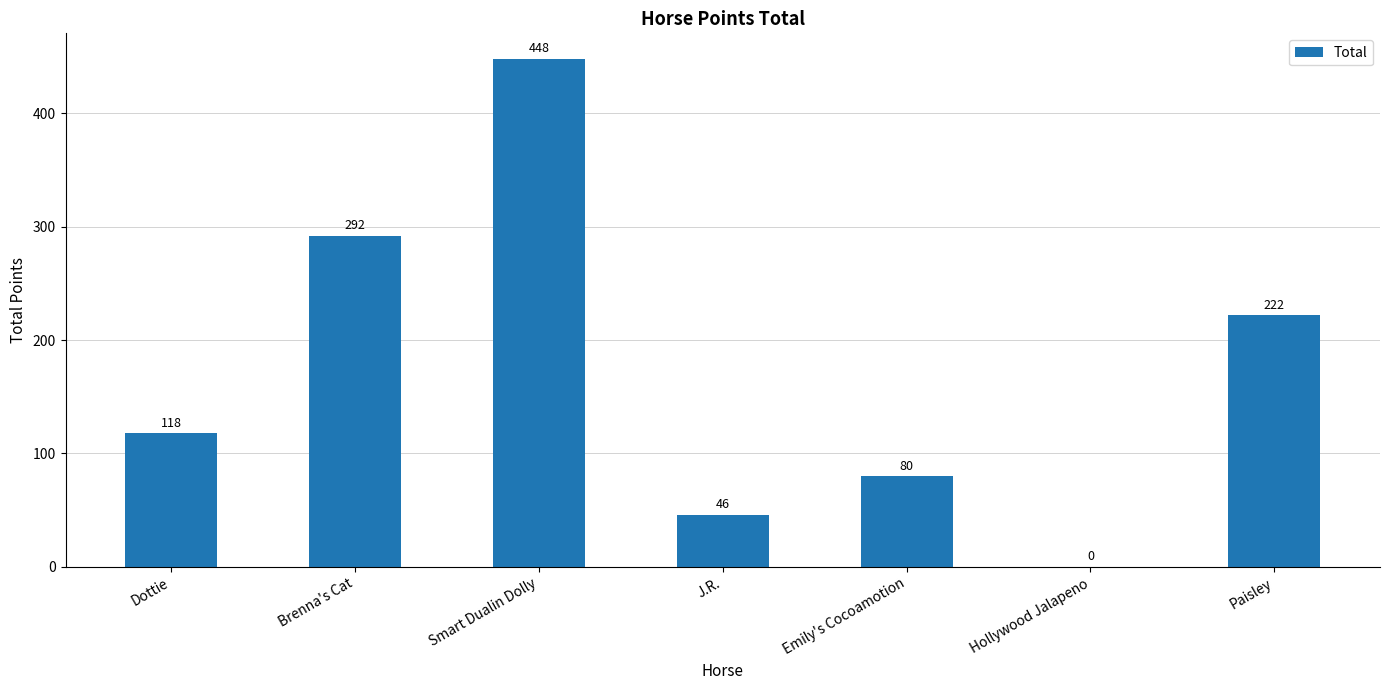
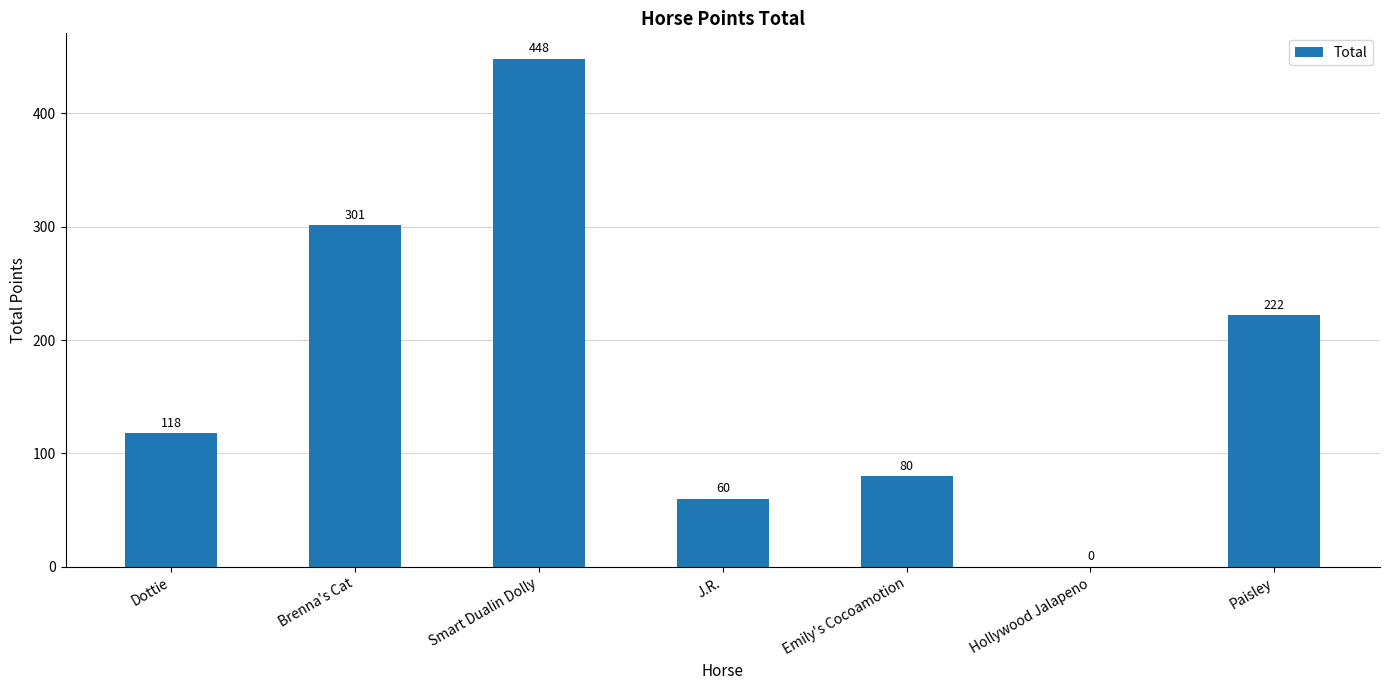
  {
    "Dottie": 118,
-   "Brenna's Cat": 292,
+   "Brenna's Cat": 301,
    "Smart Dualin Dolly": 448,
-   "J.R.": 46,
+   "J.R.": 60,
    "Emily's Cocoamotion": 80,
    "Hollywood Jalapeno": 0,
    "Paisley": 222
  }
